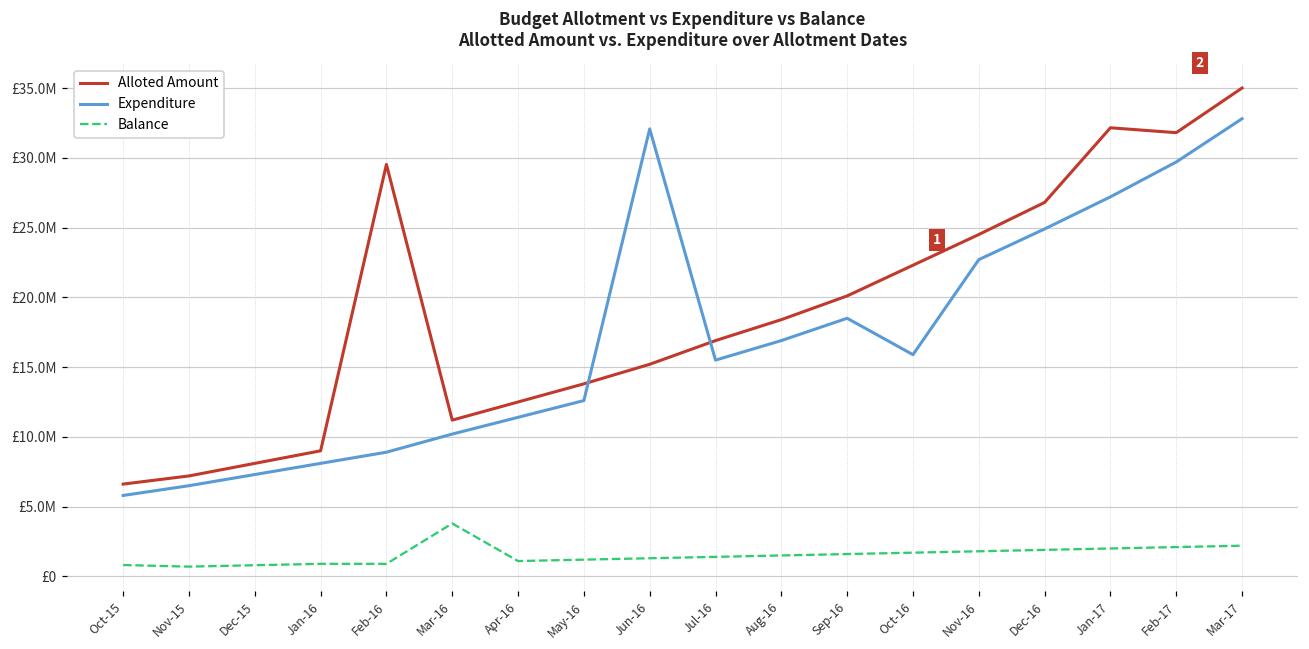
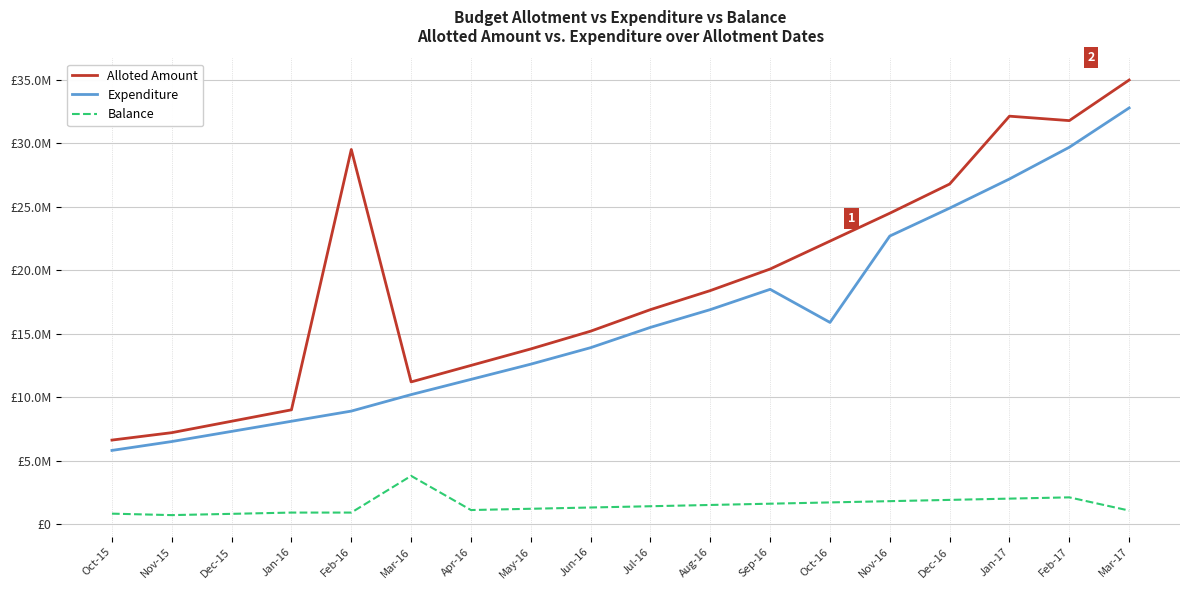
  {
    "Alloted Amount": {
      "Oct-15": "£6600000",
      "Nov-15": "£7200000",
      "Dec-15": "£8100000",
      "Jan-16": "£9000000",
      "Feb-16": "£29500000",
      "Mar-16": "£11200000",
      "Apr-16": "£12500000",
      "May-16": "£13800000",
      "Jun-16": "£15200000",
      "Jul-16": "£16900000",
      "Aug-16": "£18400000",
      "Sep-16": "£20100000",
      "Nov-16": "£24500000",
      "Dec-16": "£26800000",
      "Jan-17": "£32200000",
      "Feb-17": "£31800000",
      "Mar-17": "£35000000"
    },
    "Expenditure": {
      "Oct-15": "£5800000",
      "Nov-15": "£6500000",
      "Dec-15": "£7300000",
      "Jan-16": "£8100000",
      "Feb-16": "£8900000",
      "Mar-16": "£10200000",
      "Apr-16": "£11400000",
      "May-16": "£12600000",
-     "Jun-16": "£32100000",
+     "Jun-16": "£13900000",
      "Jul-16": "£15500000",
      "Aug-16": "£16900000",
      "Sep-16": "£18500000",
      "Oct-16": "£15900000",
      "Nov-16": "£22700000",
      "Dec-16": "£24900000",
      "Jan-17": "£27200000",
      "Feb-17": "£29700000",
      "Mar-17": "£32800000"
    },
    "Balance": {
      "Oct-15": "£800000",
      "Nov-15": "£700000",
      "Dec-15": "£800000",
      "Jan-16": "£900000",
      "Feb-16": "£900000",
      "Mar-16": "£3800000",
      "Apr-16": "£1100000",
      "May-16": "£1200000",
      "Jun-16": "£1300000",
      "Jul-16": "£1400000",
      "Aug-16": "£1500000",
      "Sep-16": "£1600000",
      "Oct-16": "£1700000",
      "Nov-16": "£1800000",
      "Dec-16": "£1900000",
      "Jan-17": "£2000000",
      "Feb-17": "£2100000",
-     "Mar-17": "£2200000"
+     "Mar-17": "£1100000"
    }
  }
